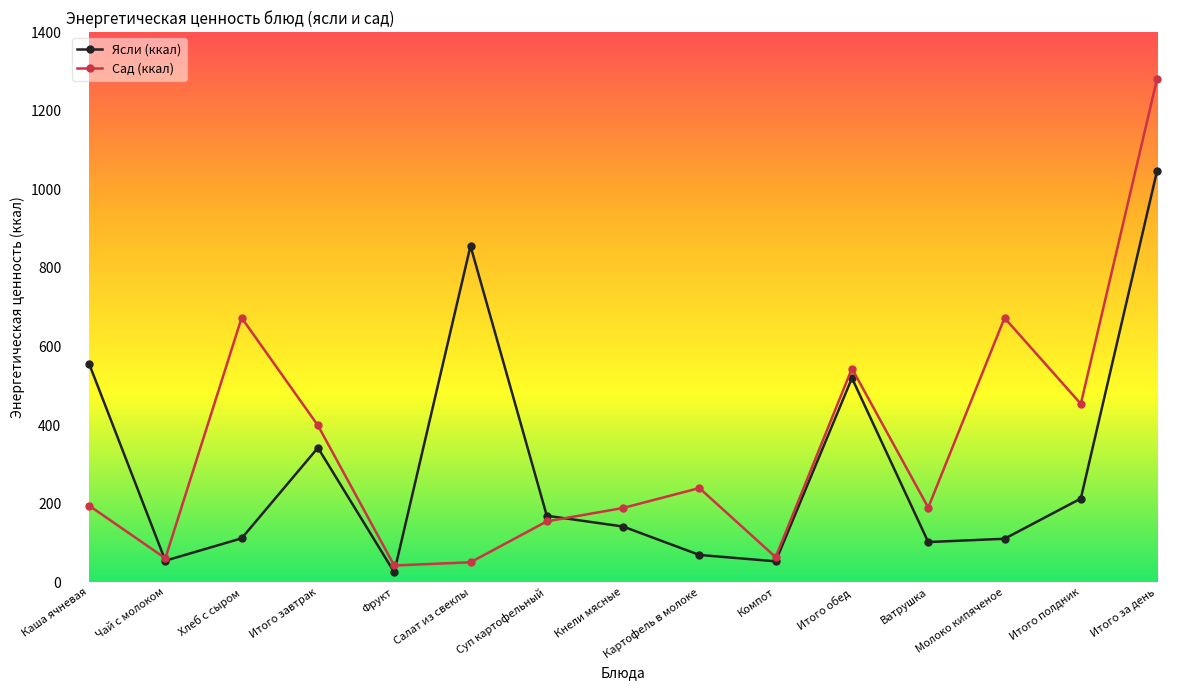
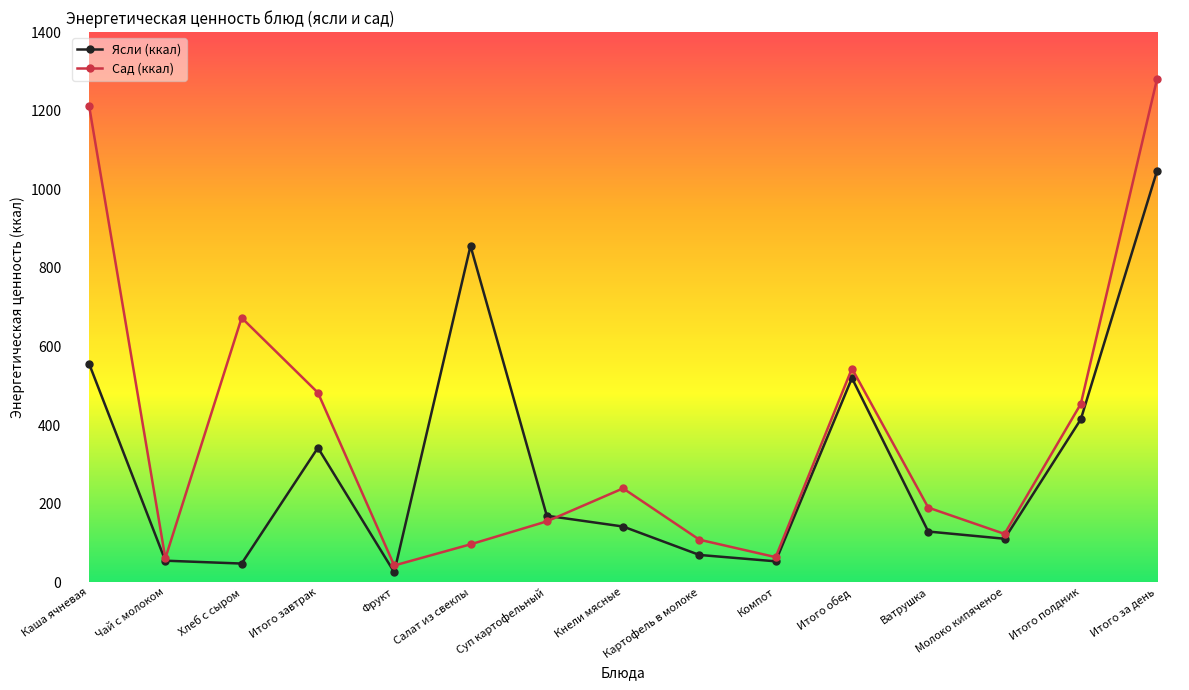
  {
    "Ясли (ккал)": {
      "Каша ячневая": 560,
-     "Хлеб с сыром": 110,
+     "Хлеб с сыром": 50,
      "Итого завтрак": 340,
      "Фрукт": 30,
      "Салат из свеклы": 860,
      "Суп картофельный": 170,
      "Кнели мясные": 140,
      "Картофель в молоке": 70,
      "Компот": 50,
      "Итого обед": 520,
-     "Ватрушка": 100,
+     "Ватрушка": 130,
      "Молоко кипяченое": 110,
-     "Итого полдник": 210,
+     "Итого полдник": 410,
      "Итого за день": 1050
    },
    "Сад (ккал)": {
-     "Каша ячневая": 200,
+     "Каша ячневая": 1210,
      "Хлеб с сыром": 670,
-     "Итого завтрак": 400,
+     "Итого завтрак": 480,
      "Фрукт": 40,
-     "Салат из свеклы": 50,
+     "Салат из свеклы": 100,
      "Суп картофельный": 150,
-     "Кнели мясные": 190,
-     "Картофель в молоке": 240,
+     "Кнели мясные": 240,
+     "Картофель в молоке": 110,
      "Компот": 60,
      "Итого обед": 540,
      "Ватрушка": 190,
-     "Молоко кипяченое": 670,
+     "Молоко кипяченое": 120,
      "Итого полдник": 450,
      "Итого за день": 1280
    }
  }
